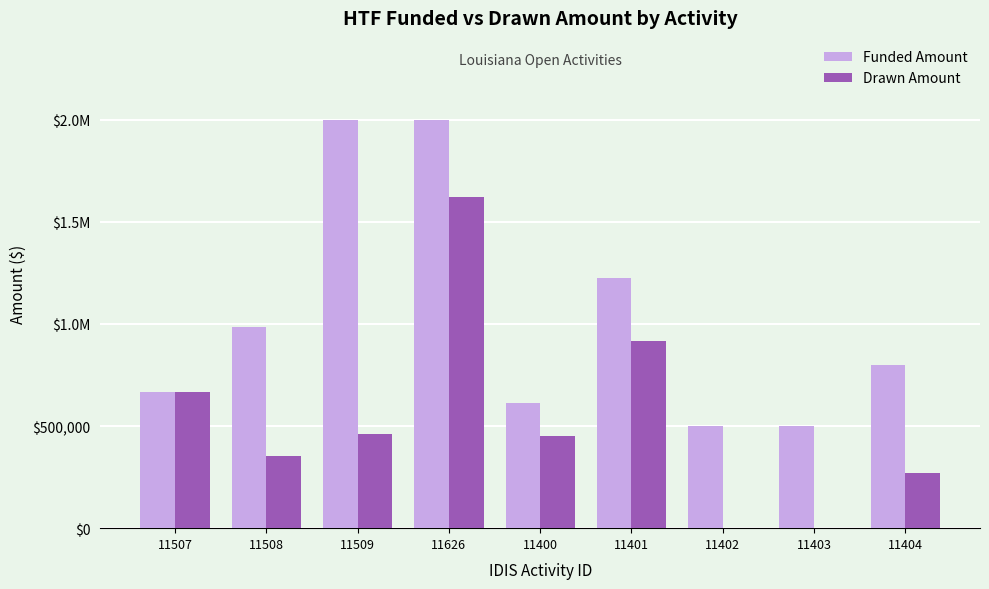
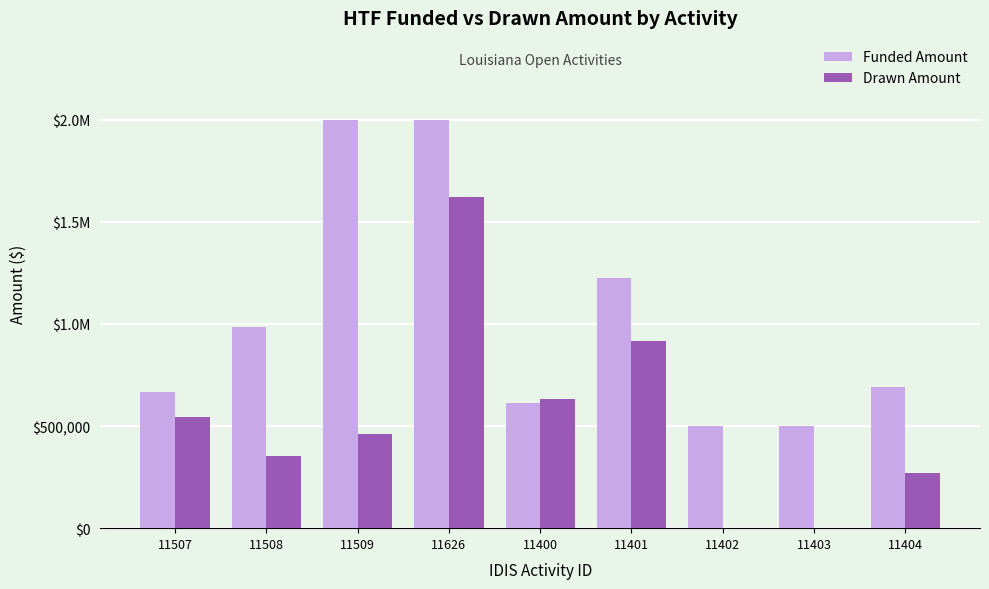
  {
    "Funded Amount": {
      "11507": "$670,000",
      "11508": "$990,000",
      "11509": "$2,000,000",
      "11626": "$2,000,000",
      "11400": "$610,000",
      "11401": "$1,230,000",
      "11402": "$500,000",
      "11403": "$500,000",
-     "11404": "$800,000"
+     "11404": "$690,000"
    },
    "Drawn Amount": {
-     "11507": "$670,000",
+     "11507": "$540,000",
      "11508": "$350,000",
      "11509": "$460,000",
      "11626": "$1,620,000",
-     "11400": "$450,000",
+     "11400": "$630,000",
      "11401": "$920,000",
      "11402": "$0",
      "11403": "$0",
      "11404": "$270,000"
    }
  }
